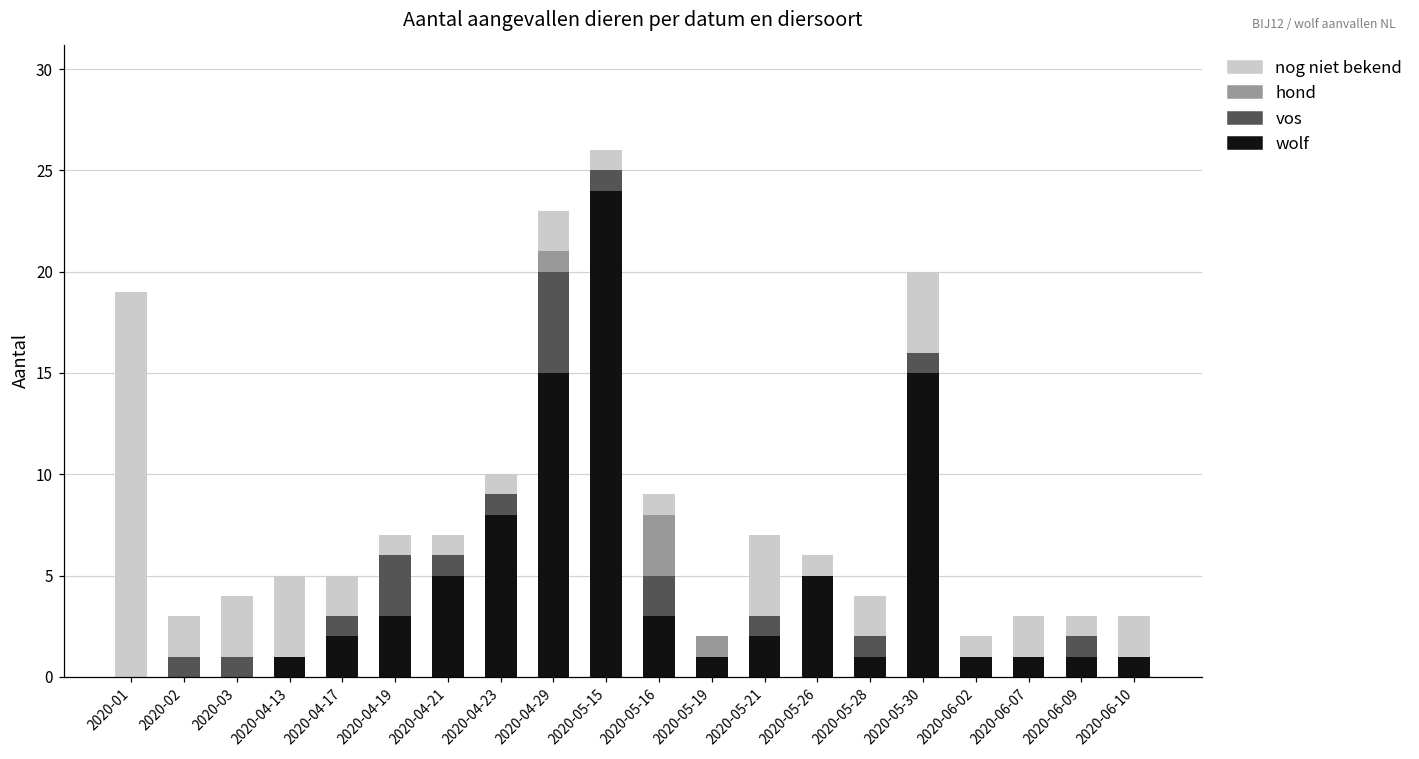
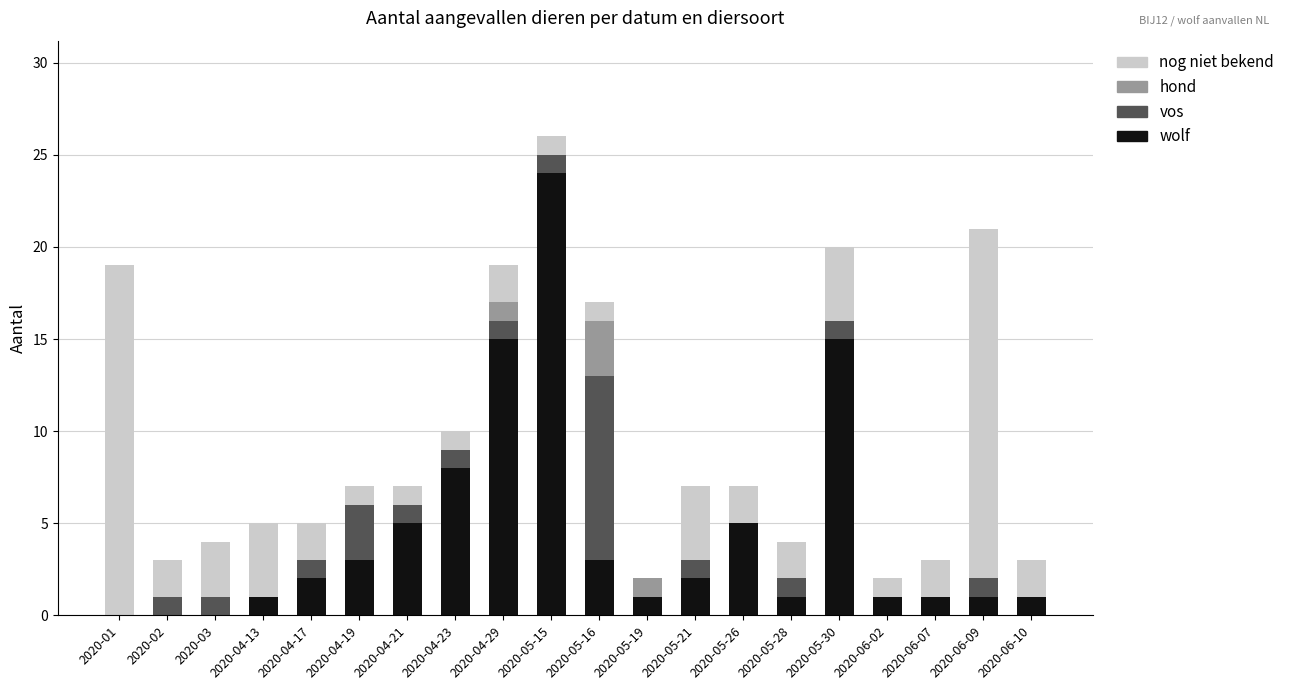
  {
    "wolf": {
      "2020-01": 0,
      "2020-02": 0,
      "2020-03": 0,
      "2020-04-13": 1,
      "2020-04-17": 2,
      "2020-04-19": 3,
      "2020-04-21": 5,
      "2020-04-23": 8,
      "2020-04-29": 15,
      "2020-05-15": 24,
      "2020-05-16": 3,
      "2020-05-19": 1,
      "2020-05-21": 2,
      "2020-05-26": 5,
      "2020-05-28": 1,
      "2020-05-30": 15,
      "2020-06-02": 1,
      "2020-06-07": 1,
      "2020-06-09": 1,
      "2020-06-10": 1
    },
    "vos": {
      "2020-01": 0,
      "2020-02": 1,
      "2020-03": 1,
      "2020-04-13": 0,
      "2020-04-17": 1,
      "2020-04-19": 3,
      "2020-04-21": 1,
      "2020-04-23": 1,
-     "2020-04-29": 5,
+     "2020-04-29": 1,
      "2020-05-15": 1,
-     "2020-05-16": 2,
+     "2020-05-16": 10,
      "2020-05-19": 0,
      "2020-05-21": 1,
      "2020-05-26": 0,
      "2020-05-28": 1,
      "2020-05-30": 1,
      "2020-06-02": 0,
      "2020-06-07": 0,
      "2020-06-09": 1,
      "2020-06-10": 0
    },
    "hond": {
      "2020-01": 0,
      "2020-02": 0,
      "2020-03": 0,
      "2020-04-13": 0,
      "2020-04-17": 0,
      "2020-04-19": 0,
      "2020-04-21": 0,
      "2020-04-23": 0,
      "2020-04-29": 1,
      "2020-05-15": 0,
      "2020-05-16": 3,
      "2020-05-19": 1,
      "2020-05-21": 0,
      "2020-05-26": 0,
      "2020-05-28": 0,
      "2020-05-30": 0,
      "2020-06-02": 0,
      "2020-06-07": 0,
      "2020-06-09": 0,
      "2020-06-10": 0
    },
    "nog niet bekend": {
      "2020-01": 19,
      "2020-02": 2,
      "2020-03": 3,
      "2020-04-13": 4,
      "2020-04-17": 2,
      "2020-04-19": 1,
      "2020-04-21": 1,
      "2020-04-23": 1,
      "2020-04-29": 2,
      "2020-05-15": 1,
      "2020-05-16": 1,
      "2020-05-19": 0,
      "2020-05-21": 4,
-     "2020-05-26": 1,
+     "2020-05-26": 2,
      "2020-05-28": 2,
      "2020-05-30": 4,
      "2020-06-02": 1,
      "2020-06-07": 2,
-     "2020-06-09": 1,
+     "2020-06-09": 19,
      "2020-06-10": 2
    }
  }
